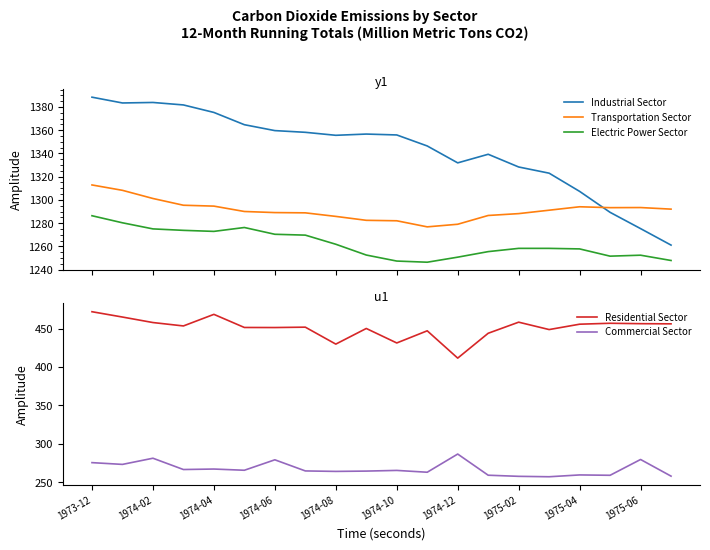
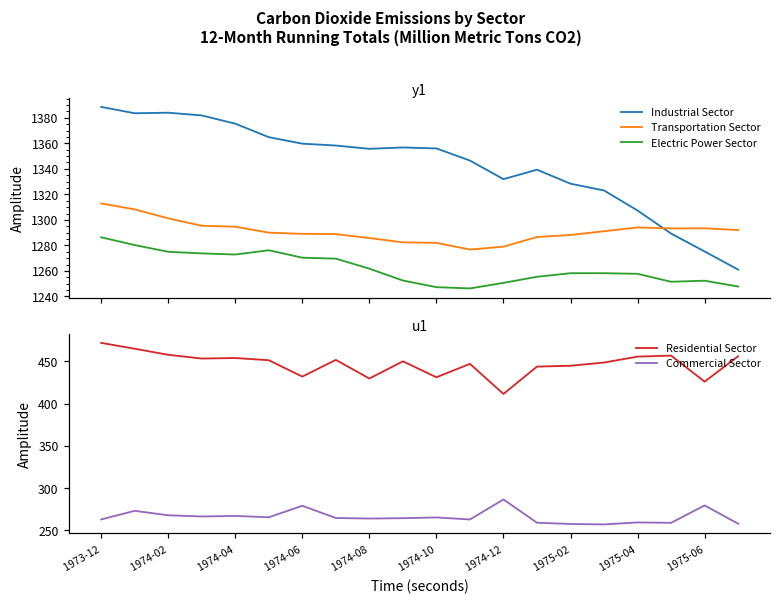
  {
    "u1": {
      "Residential Sector": {
        "1973-12": 470,
        "1974-02": 460,
-       "1974-04": 470,
-       "1974-06": 450,
+       "1974-04": 450,
+       "1974-06": 430,
        "1974-08": 430,
        "1974-10": 430,
        "1974-12": 410,
-       "1975-02": 460,
+       "1975-02": 440,
        "1975-04": 460,
-       "1975-06": 460
+       "1975-06": 430
      },
      "Commercial Sector": {
-       "1973-12": 280,
-       "1974-02": 280,
+       "1973-12": 260,
+       "1974-02": 270,
        "1974-04": 270,
        "1974-06": 280,
        "1974-08": 260,
        "1974-10": 270,
        "1974-12": 290,
        "1975-02": 260,
        "1975-04": 260,
        "1975-06": 280
      }
    }
  }
